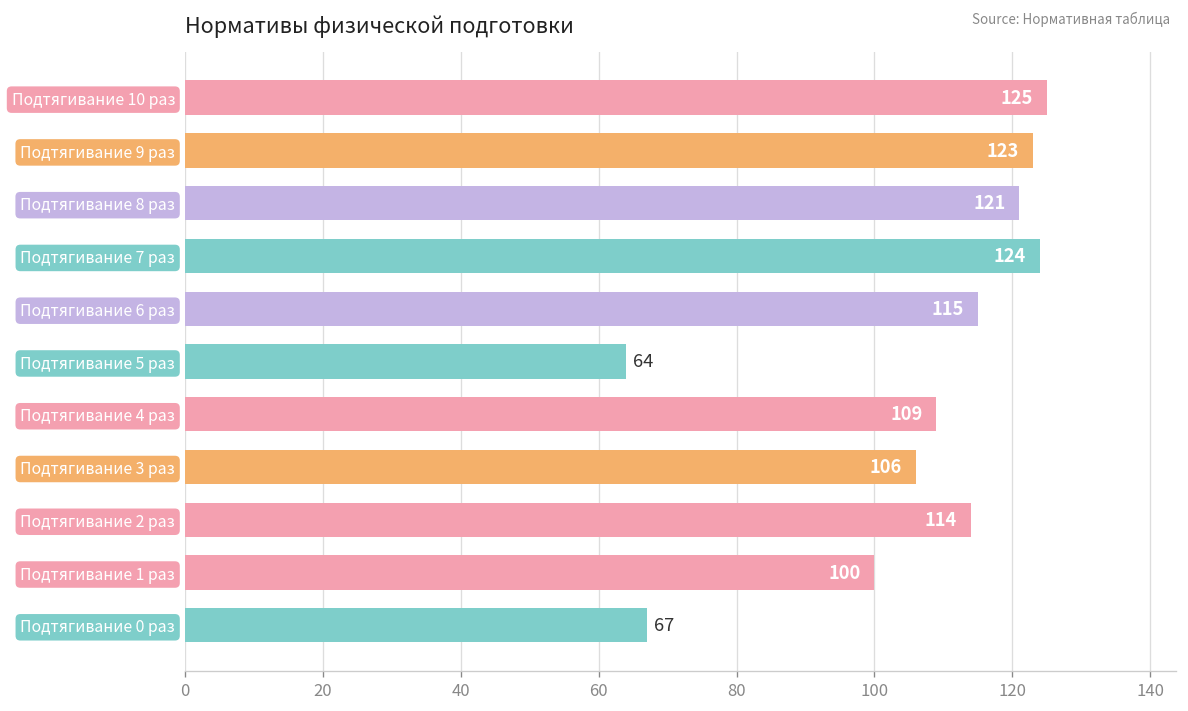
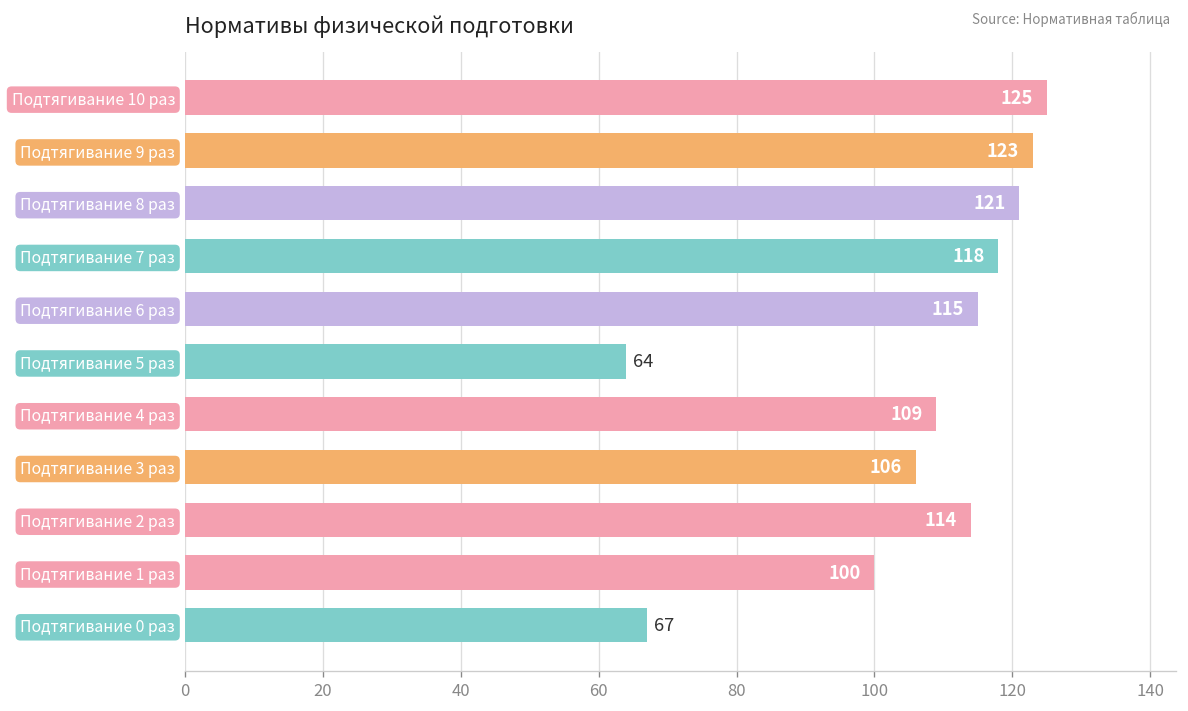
  {
    "Подтягивание 10 раз": 125,
    "Подтягивание 9 раз": 123,
    "Подтягивание 8 раз": 121,
-   "Подтягивание 7 раз": 124,
+   "Подтягивание 7 раз": 118,
    "Подтягивание 6 раз": 115,
    "Подтягивание 5 раз": 64,
    "Подтягивание 4 раз": 109,
    "Подтягивание 3 раз": 106,
    "Подтягивание 2 раз": 114,
    "Подтягивание 1 раз": 100,
    "Подтягивание 0 раз": 67
  }
